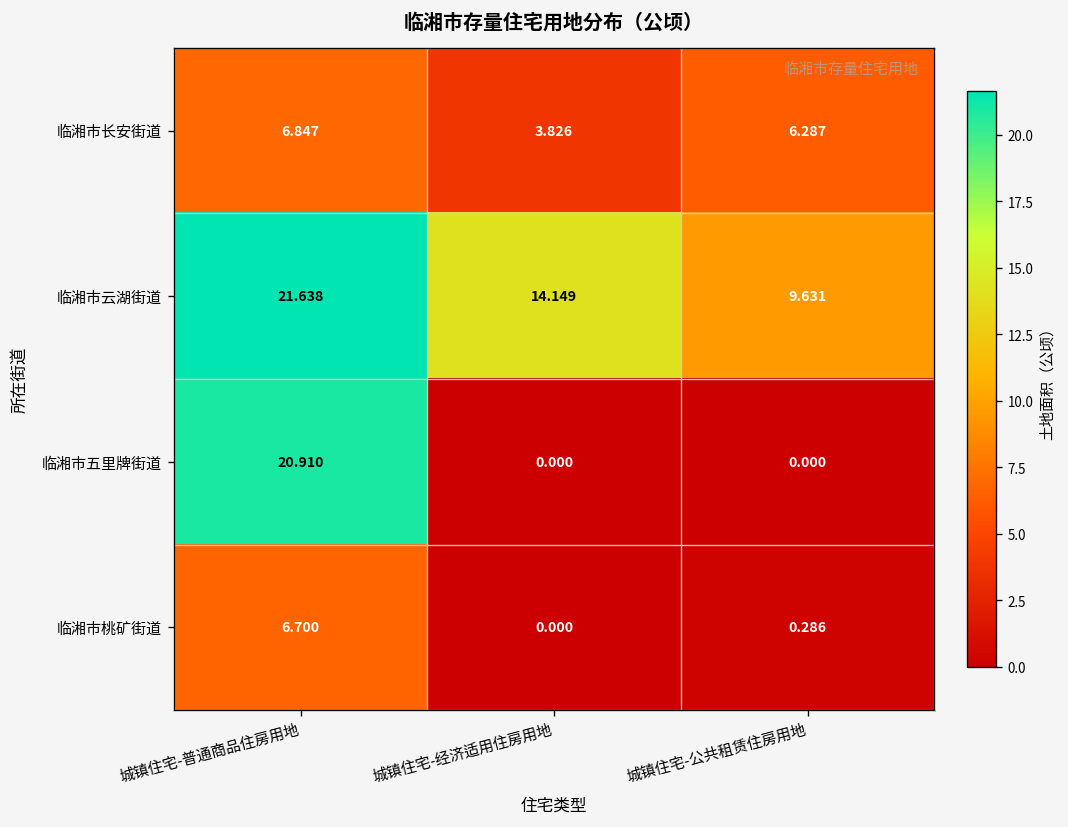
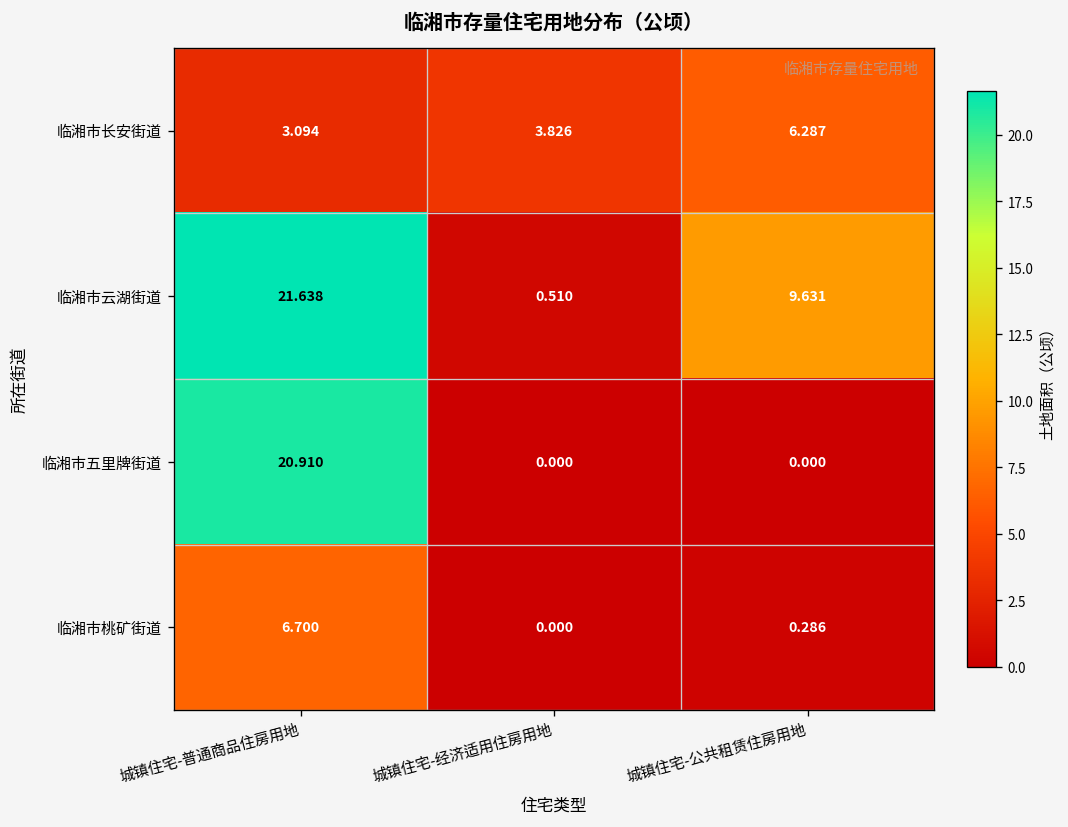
  {
    "临湘市长安街道": {
-     "城镇住宅-普通商品住房用地": 6.847,
+     "城镇住宅-普通商品住房用地": 3.094,
      "城镇住宅-经济适用住房用地": 3.826
    },
    "临湘市云湖街道": {
      "城镇住宅-普通商品住房用地": 21.638,
-     "城镇住宅-经济适用住房用地": 14.149,
+     "城镇住宅-经济适用住房用地": 0.510,
      "城镇住宅-公共租赁住房用地": 9.631
    },
    "临湘市五里牌街道": {
      "城镇住宅-普通商品住房用地": 20.910,
      "城镇住宅-经济适用住房用地": 0.000,
      "城镇住宅-公共租赁住房用地": 0.000
    },
    "临湘市桃矿街道": {
      "城镇住宅-普通商品住房用地": 6.700,
      "城镇住宅-经济适用住房用地": 0.000,
      "城镇住宅-公共租赁住房用地": 0.286
    }
  }
